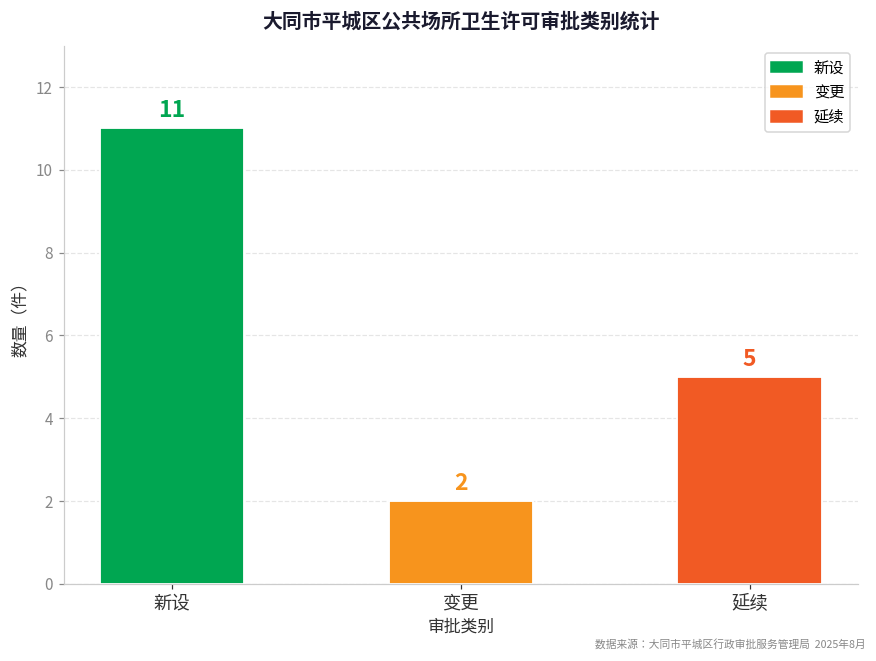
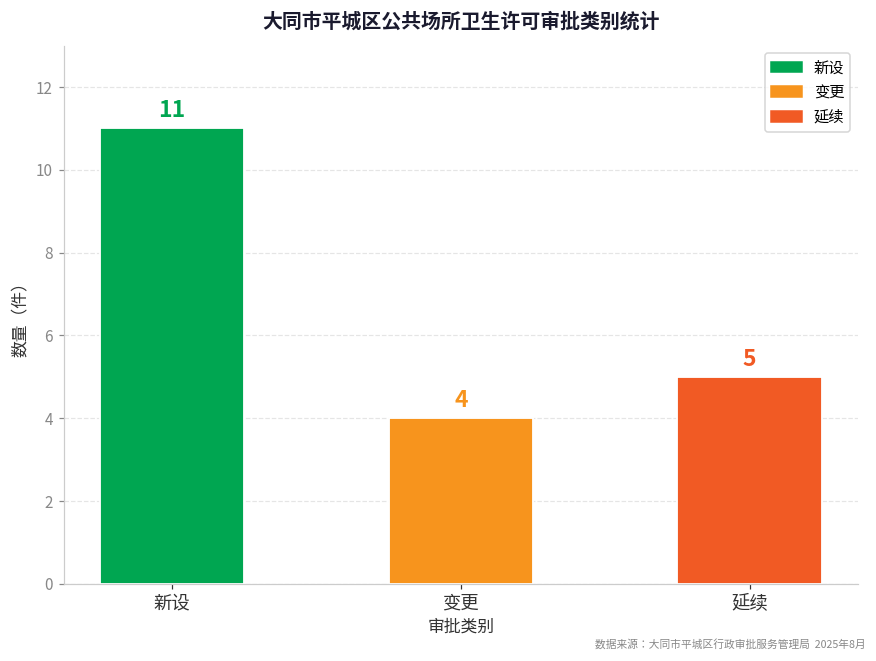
  {
    "新设": 11,
-   "变更": 2,
+   "变更": 4,
    "延续": 5
  }
